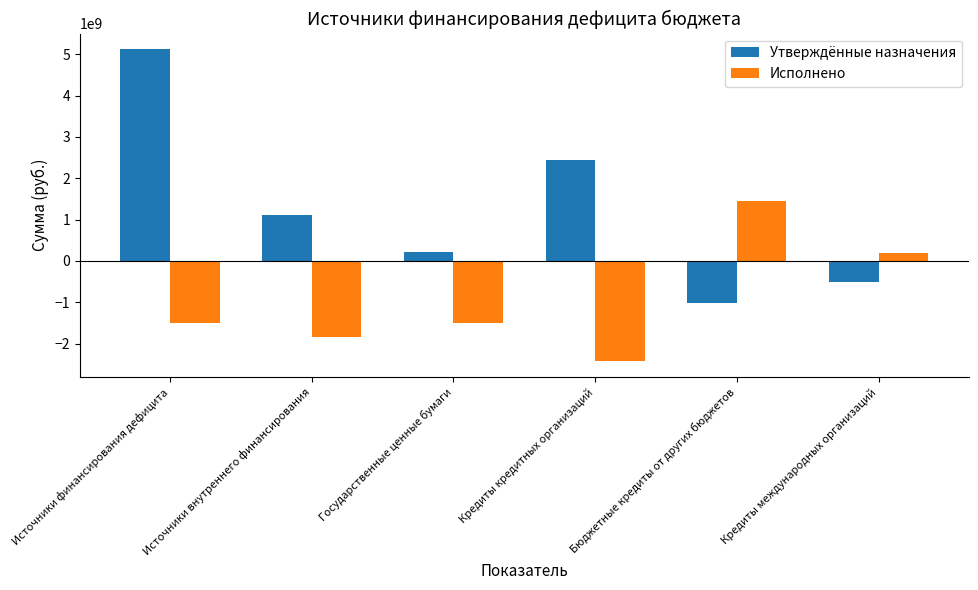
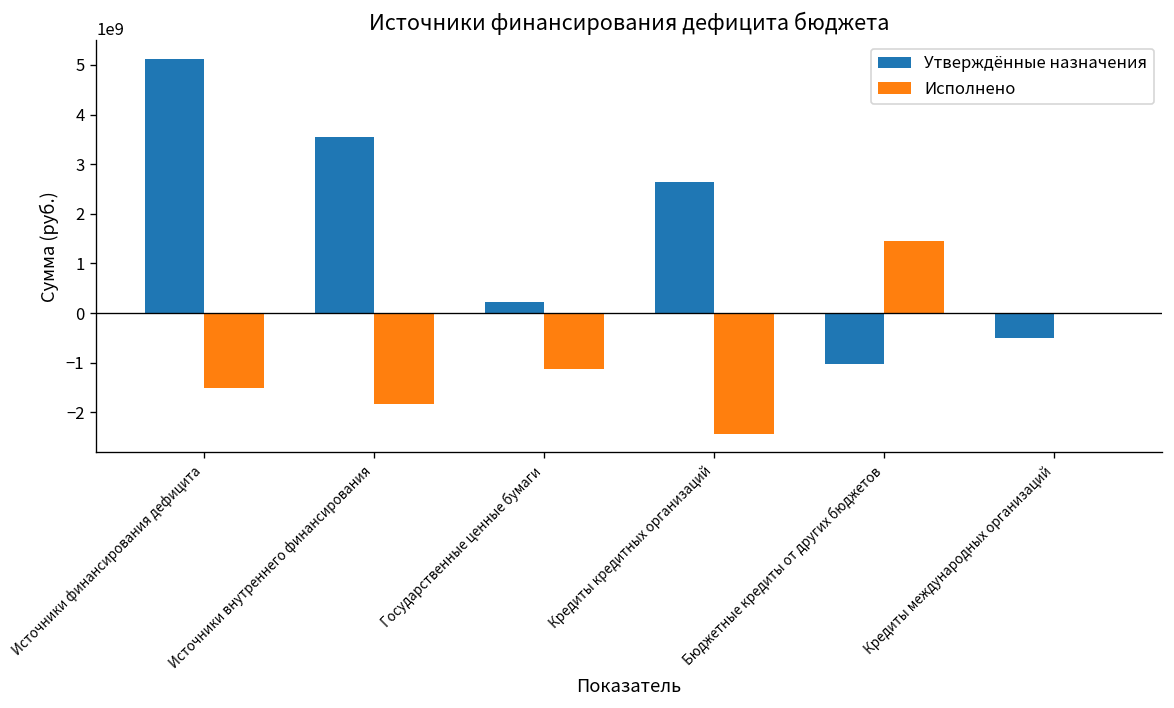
  {
    "Утверждённые назначения": {
      "Источники финансирования дефицита": 5100000000,
-     "Источники внутреннего финансирования": 1100000000,
+     "Источники внутреннего финансирования": 3500000000,
      "Государственные ценные бумаги": 200000000,
-     "Кредиты кредитных организаций": 2400000000,
+     "Кредиты кредитных организаций": 2600000000,
      "Бюджетные кредиты от других бюджетов": -1000000000,
      "Кредиты международных организаций": -500000000
    },
    "Исполнено": {
      "Источники финансирования дефицита": -1500000000,
      "Источники внутреннего финансирования": -1800000000,
-     "Государственные ценные бумаги": -1500000000,
+     "Государственные ценные бумаги": -1100000000,
      "Кредиты кредитных организаций": -2400000000,
      "Бюджетные кредиты от других бюджетов": 1500000000,
-     "Кредиты международных организаций": 200000000
+     "Кредиты международных организаций": 0
    }
  }
